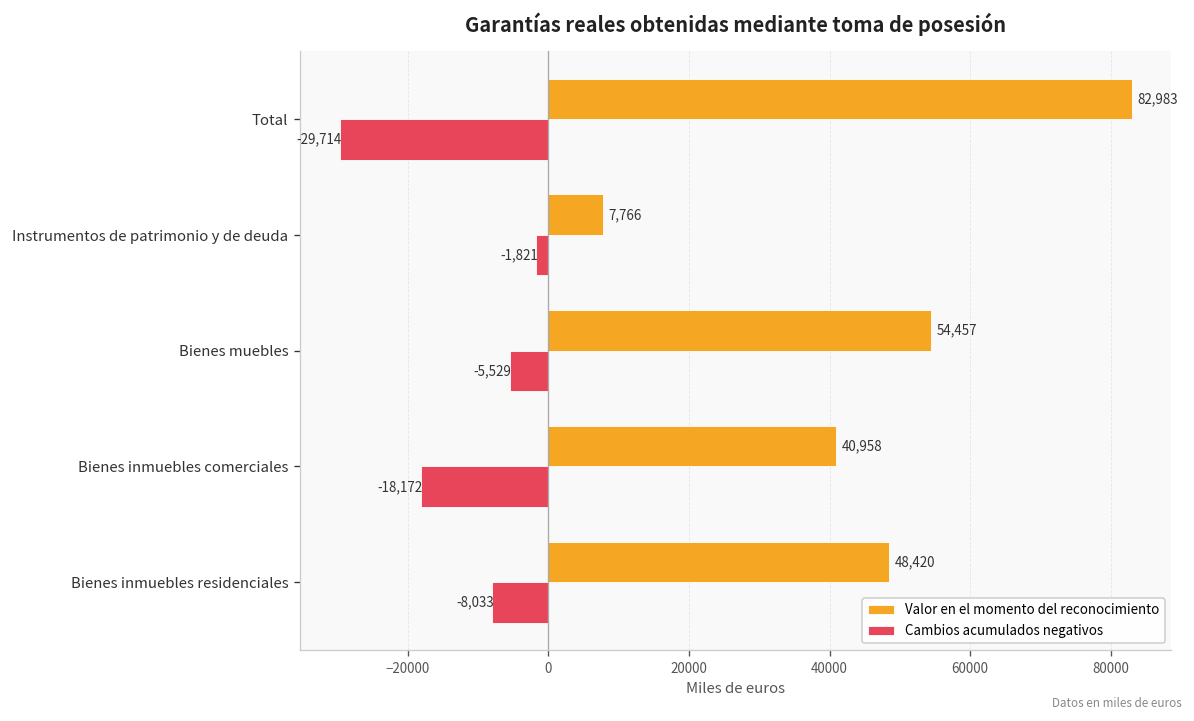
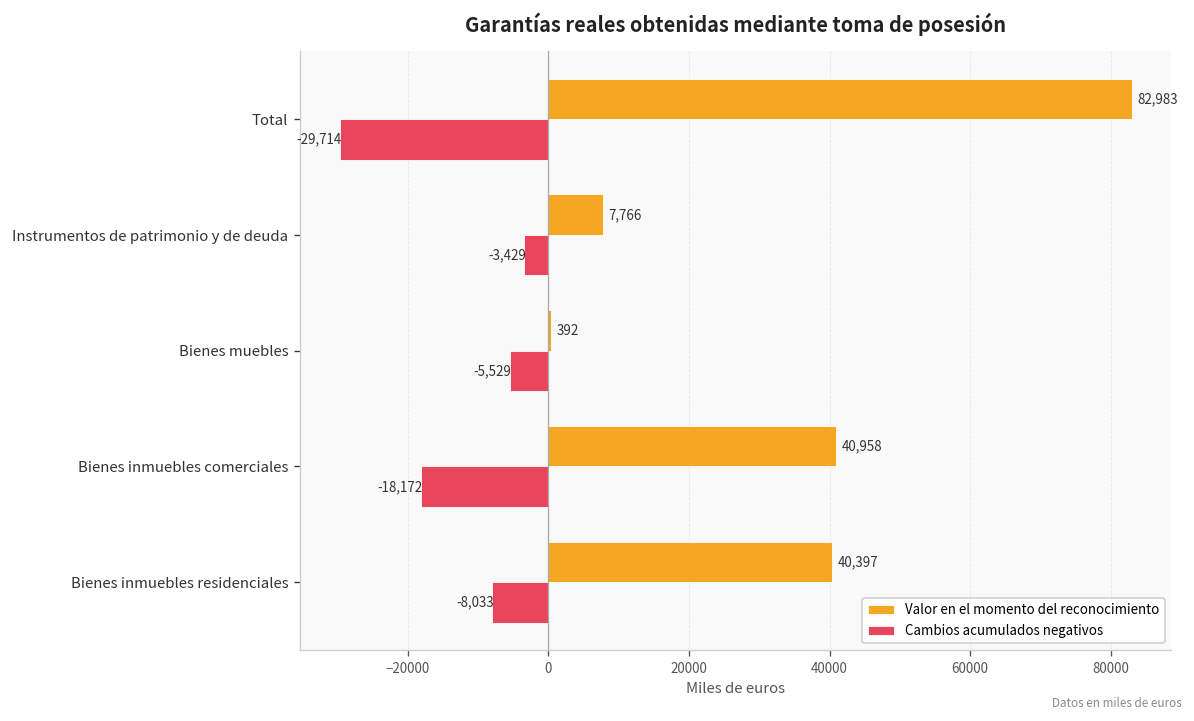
  {
    "Valor en el momento del reconocimiento": {
      "Total": "82,983",
      "Instrumentos de patrimonio y de deuda": "7,766",
-     "Bienes muebles": "54,457",
+     "Bienes muebles": "392",
      "Bienes inmuebles comerciales": "40,958",
-     "Bienes inmuebles residenciales": "48,420"
+     "Bienes inmuebles residenciales": "40,397"
    },
    "Cambios acumulados negativos": {
      "Total": "-29,714",
-     "Instrumentos de patrimonio y de deuda": "-1,821",
+     "Instrumentos de patrimonio y de deuda": "-3,429",
      "Bienes muebles": "-5,529",
      "Bienes inmuebles comerciales": "-18,172",
      "Bienes inmuebles residenciales": "-8,033"
    }
  }
